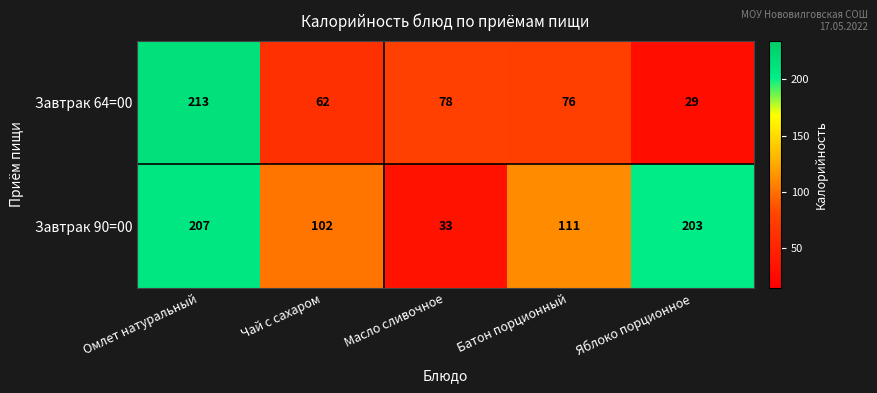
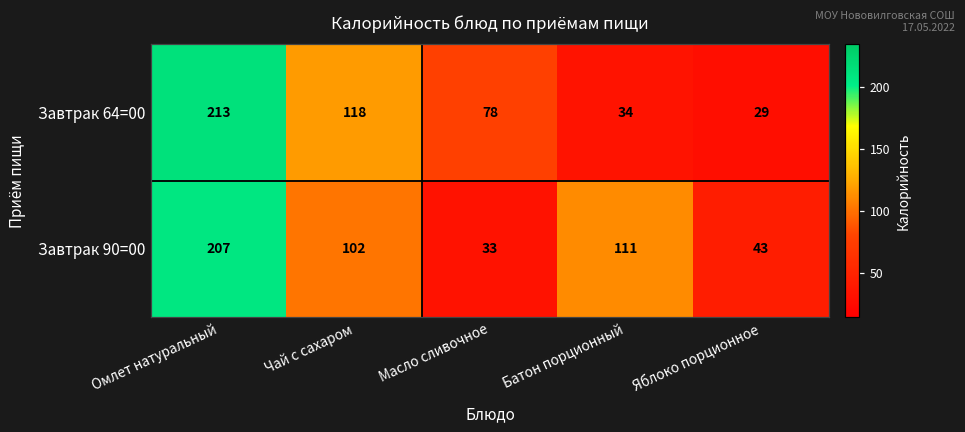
  {
    "Завтрак 64=00": {
      "Омлет натуральный": 213,
-     "Чай с сахаром": 62,
+     "Чай с сахаром": 118,
      "Масло сливочное": 78,
-     "Батон порционный": 76,
+     "Батон порционный": 34,
      "Яблоко порционное": 29
    },
    "Завтрак 90=00": {
      "Омлет натуральный": 207,
      "Чай с сахаром": 102,
      "Масло сливочное": 33,
      "Батон порционный": 111,
-     "Яблоко порционное": 203
+     "Яблоко порционное": 43
    }
  }
